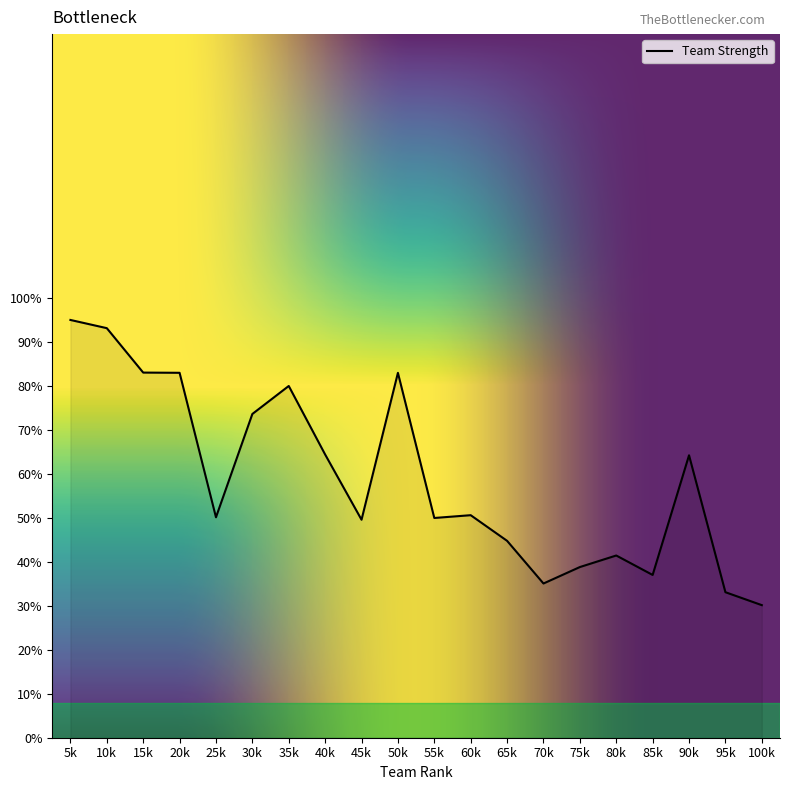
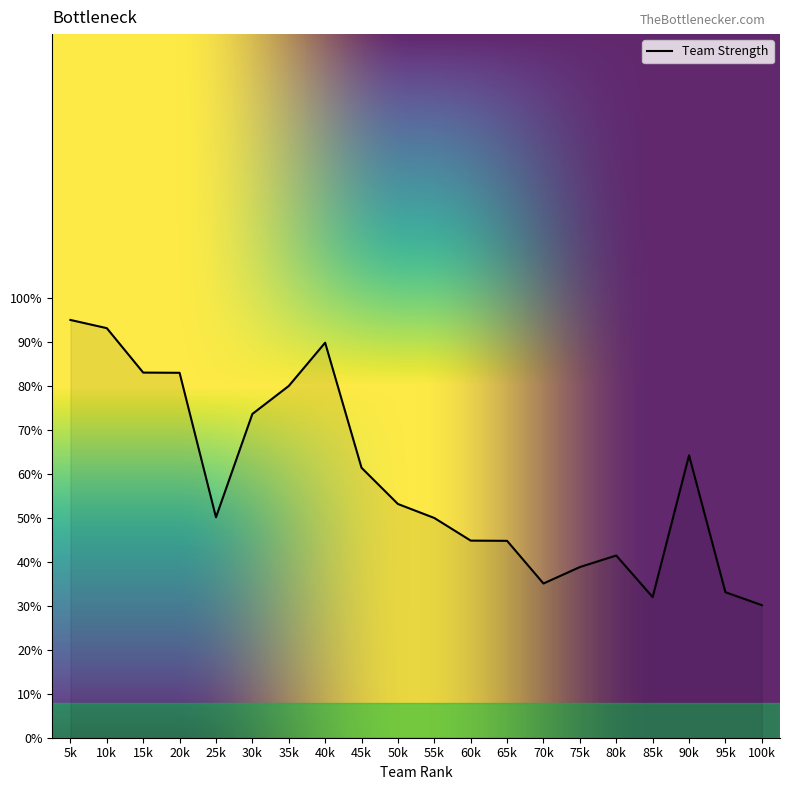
  {
    "5k": "95%",
    "10k": "93%",
    "15k": "83%",
    "20k": "83%",
    "25k": "50%",
    "30k": "74%",
    "35k": "80%",
-   "40k": "64%",
-   "45k": "50%",
-   "50k": "83%",
+   "40k": "90%",
+   "45k": "61%",
+   "50k": "53%",
    "55k": "50%",
-   "60k": "51%",
+   "60k": "45%",
    "65k": "45%",
    "70k": "35%",
    "75k": "39%",
    "80k": "41%",
-   "85k": "37%",
+   "85k": "32%",
    "90k": "64%",
    "95k": "33%",
    "100k": "30%"
  }
